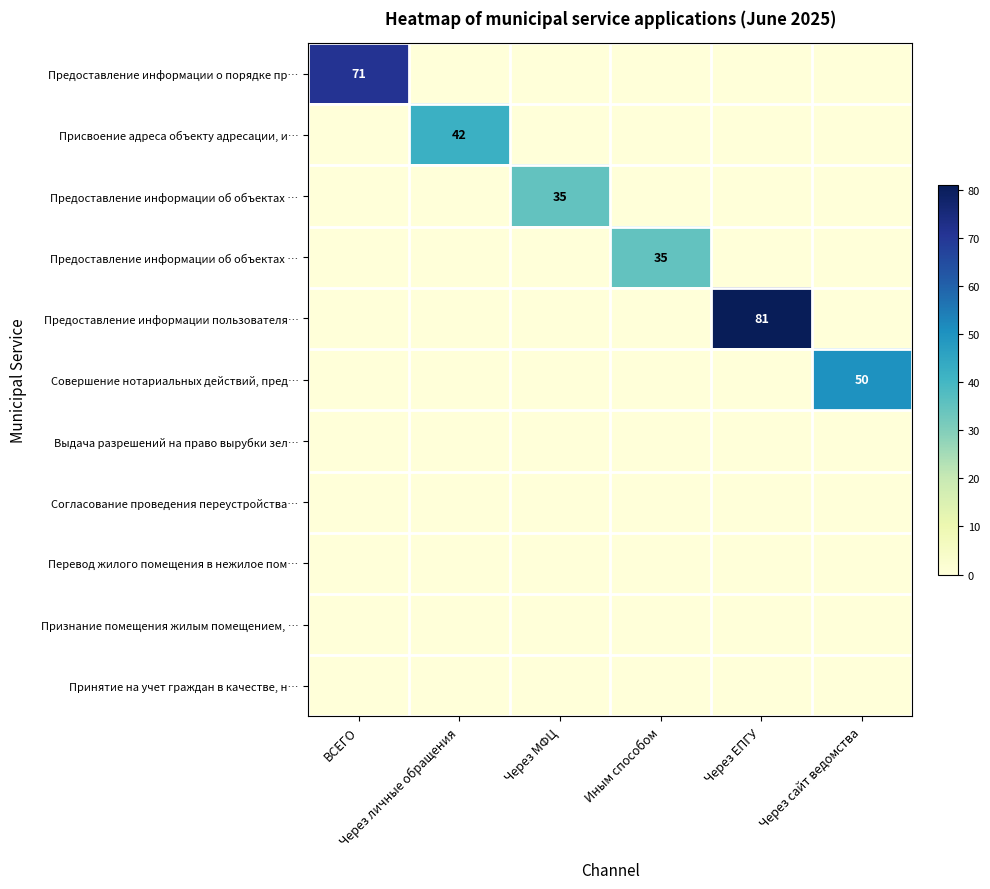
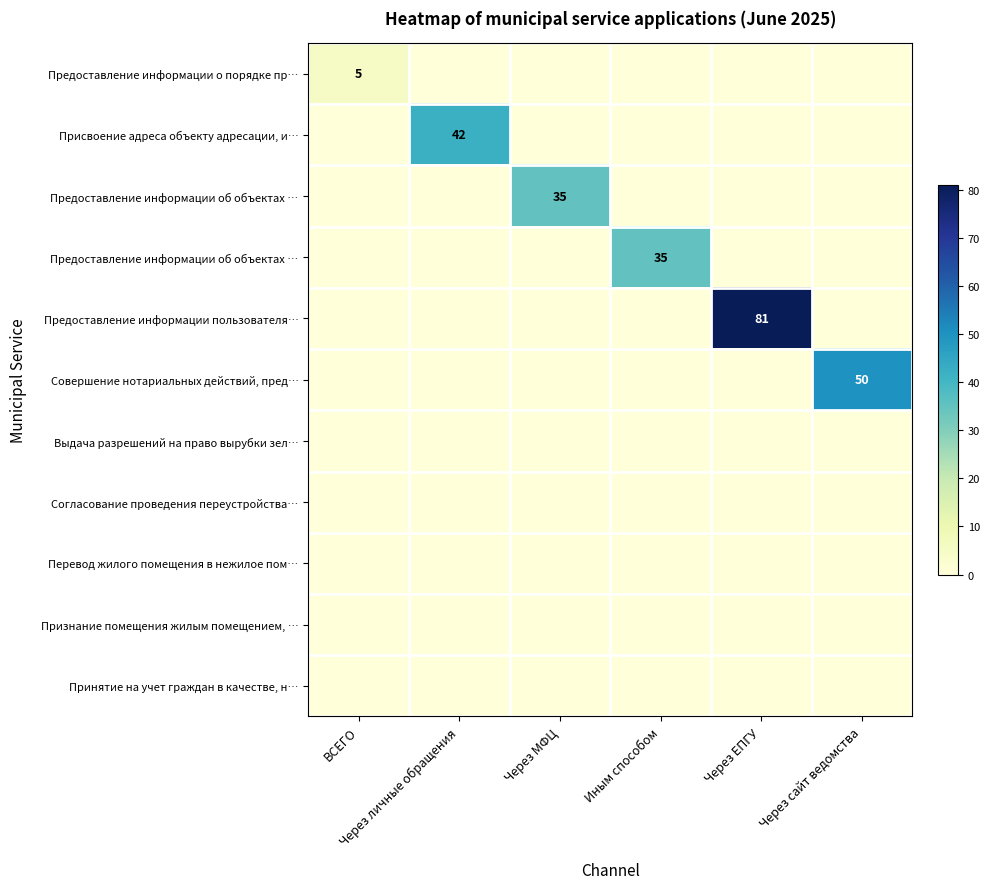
  {
    "Предоставление информации о порядке пр…": {
-     "ВСЕГО": 71
+     "ВСЕГО": 5
    },
    "Присвоение адреса объекту адресации, и…": {
      "Через личные обращения": 42
    },
    "Предоставление информации пользователя…": {
      "Через ЕПГУ": 81
    },
    "Совершение нотариальных действий, пред…": {
      "Через сайт ведомства": 50
    }
  }
